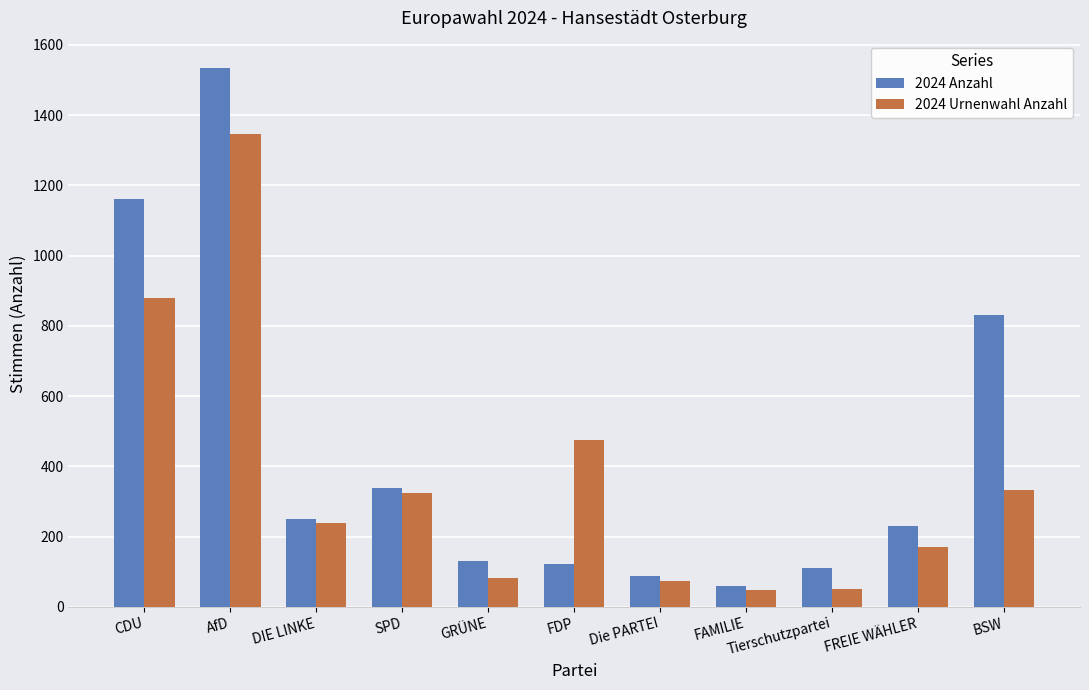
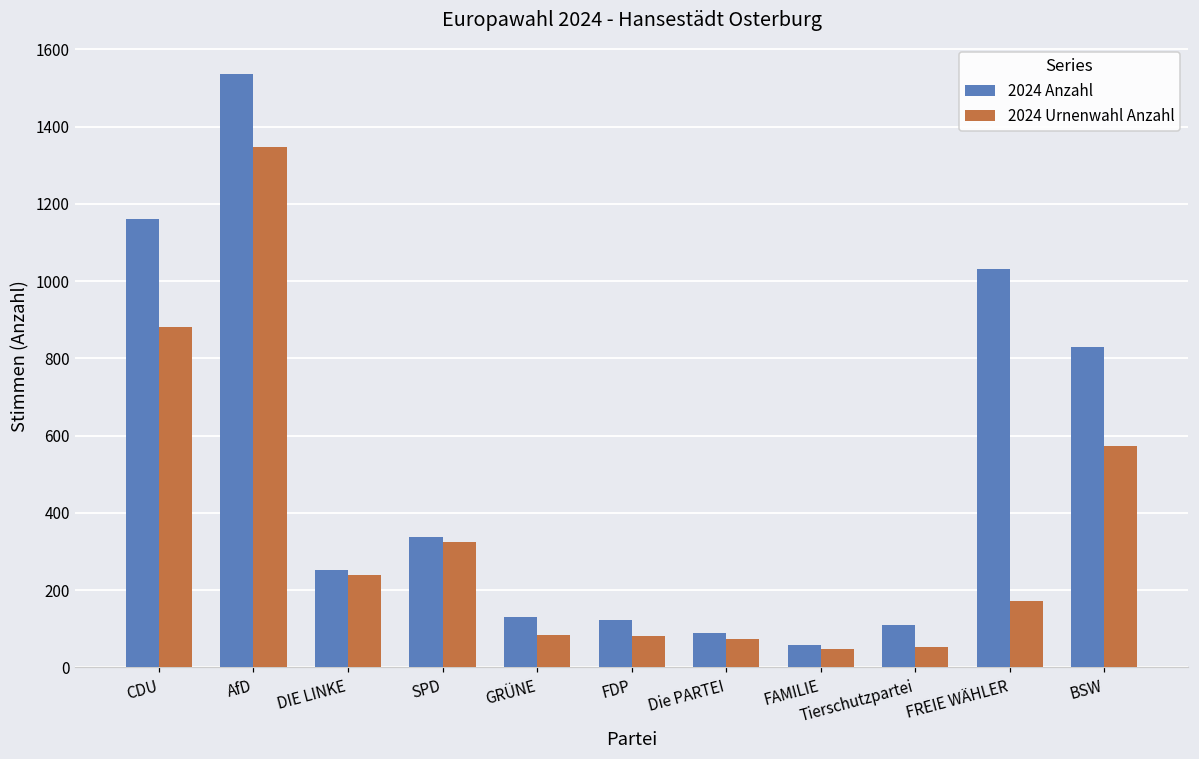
  {
    "2024 Anzahl": {
      "CDU": 1160,
      "AfD": 1540,
      "DIE LINKE": 250,
      "SPD": 340,
      "GRÜNE": 130,
      "FDP": 120,
      "Die PARTEI": 90,
      "FAMILIE": 60,
      "Tierschutzpartei": 110,
-     "FREIE WÄHLER": 230,
+     "FREIE WÄHLER": 1030,
      "BSW": 830
    },
    "2024 Urnenwahl Anzahl": {
      "CDU": 880,
      "AfD": 1350,
      "DIE LINKE": 240,
      "SPD": 320,
      "GRÜNE": 80,
-     "FDP": 480,
+     "FDP": 80,
      "Die PARTEI": 70,
      "FAMILIE": 50,
      "Tierschutzpartei": 50,
      "FREIE WÄHLER": 170,
-     "BSW": 330
+     "BSW": 570
    }
  }
